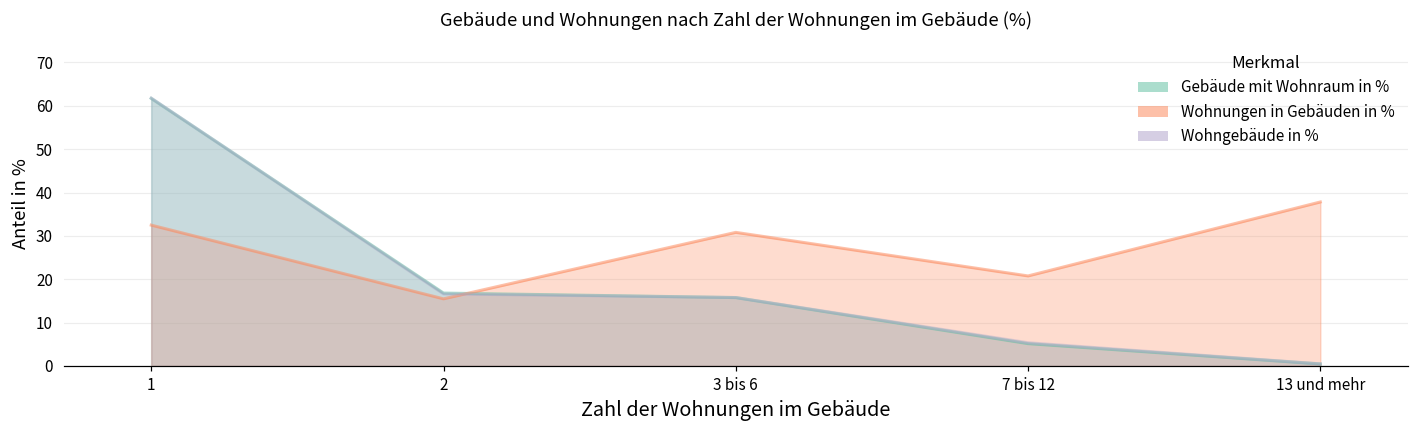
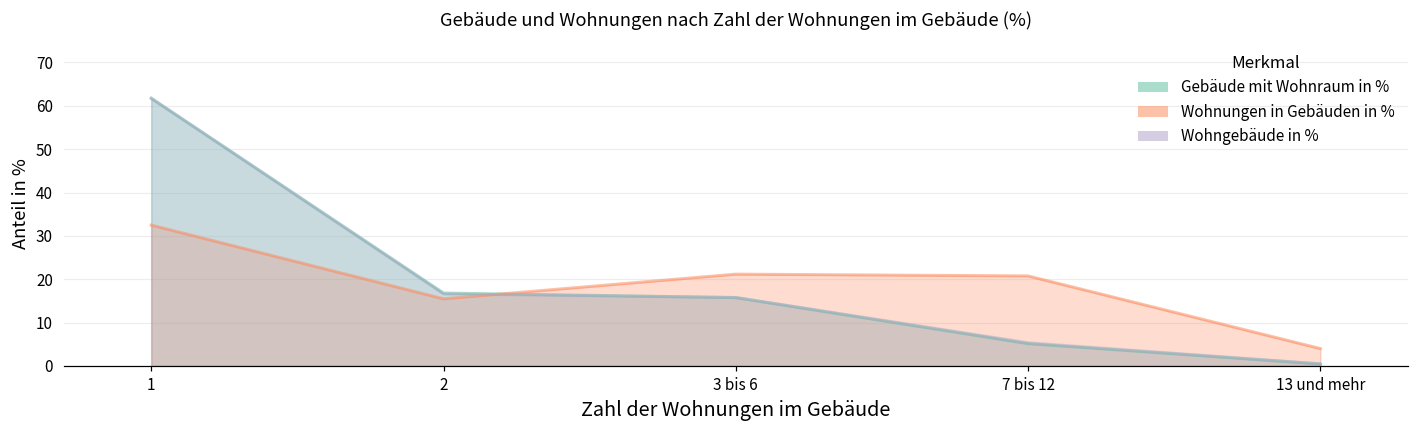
  {
    "Wohnungen in Gebäuden in %": {
      "1": 32,
      "2": 15,
-     "3 bis 6": 31,
+     "3 bis 6": 21,
      "7 bis 12": 21,
-     "13 und mehr": 38
+     "13 und mehr": 4
    }
  }
